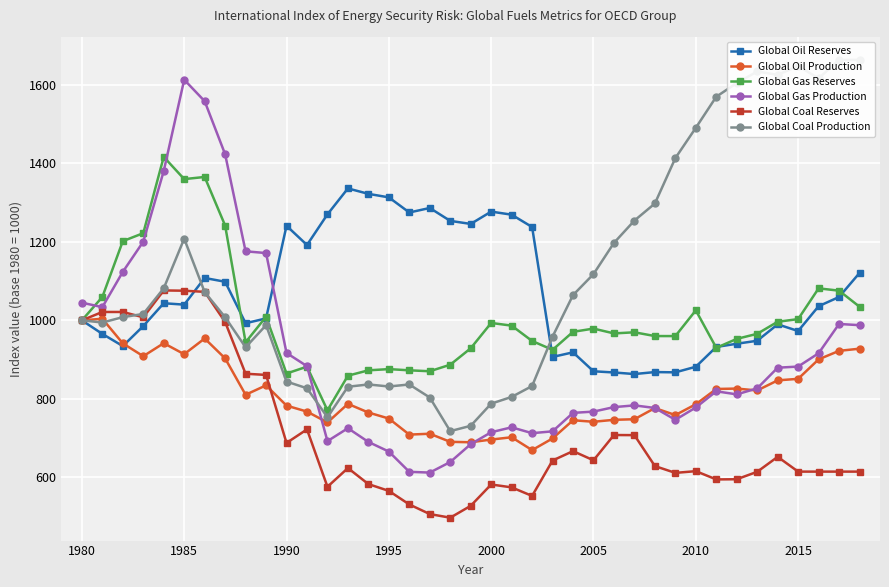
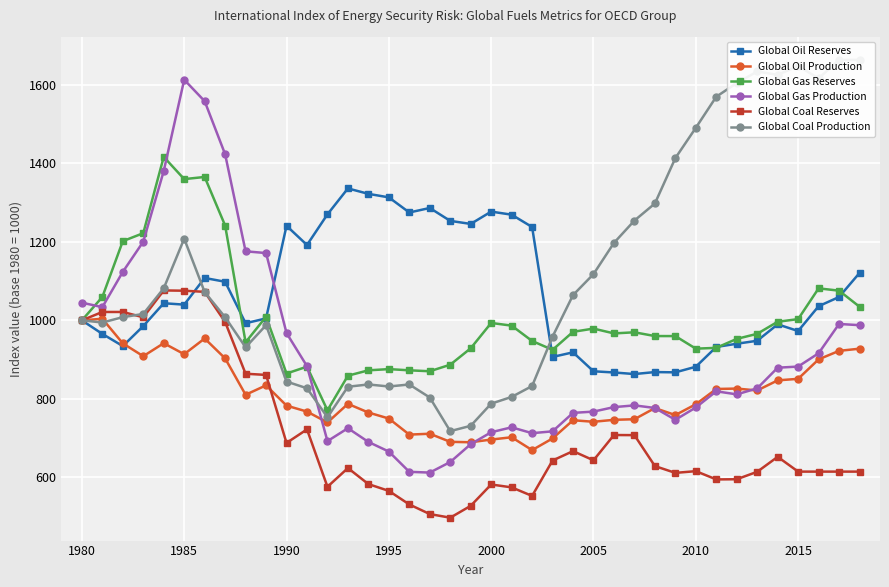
  {
    "Global Oil Reserves": {
      "1985": 1040,
      "1990": 1240,
      "1995": 1310,
      "2000": 1280,
      "2005": 870,
      "2010": 880,
      "2015": 970
    },
    "Global Gas Reserves": {
      "1985": 1360,
      "1990": 860,
      "1995": 880,
      "2000": 990,
      "2005": 980,
-     "2010": 1030,
+     "2010": 930,
      "2015": 1000
    },
    "Global Gas Production": {
      "1980": 1050,
      "1985": 1610,
-     "1990": 920,
+     "1990": 970,
      "1995": 670,
      "2000": 720,
      "2005": 770,
      "2010": 780,
      "2015": 880
    },
    "Global Coal Production": {
      "1985": 1210,
      "1990": 840,
      "1995": 830,
      "2000": 790,
      "2005": 1120,
      "2010": 1490
    }
  }
